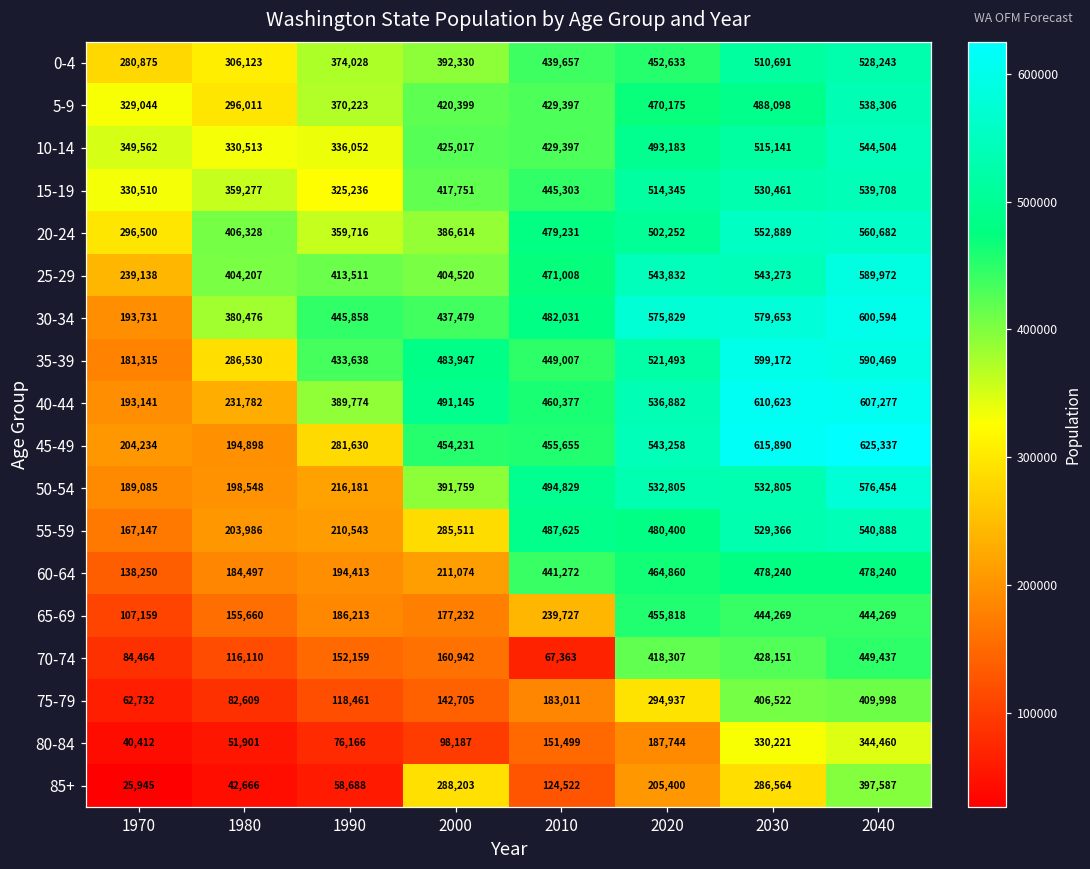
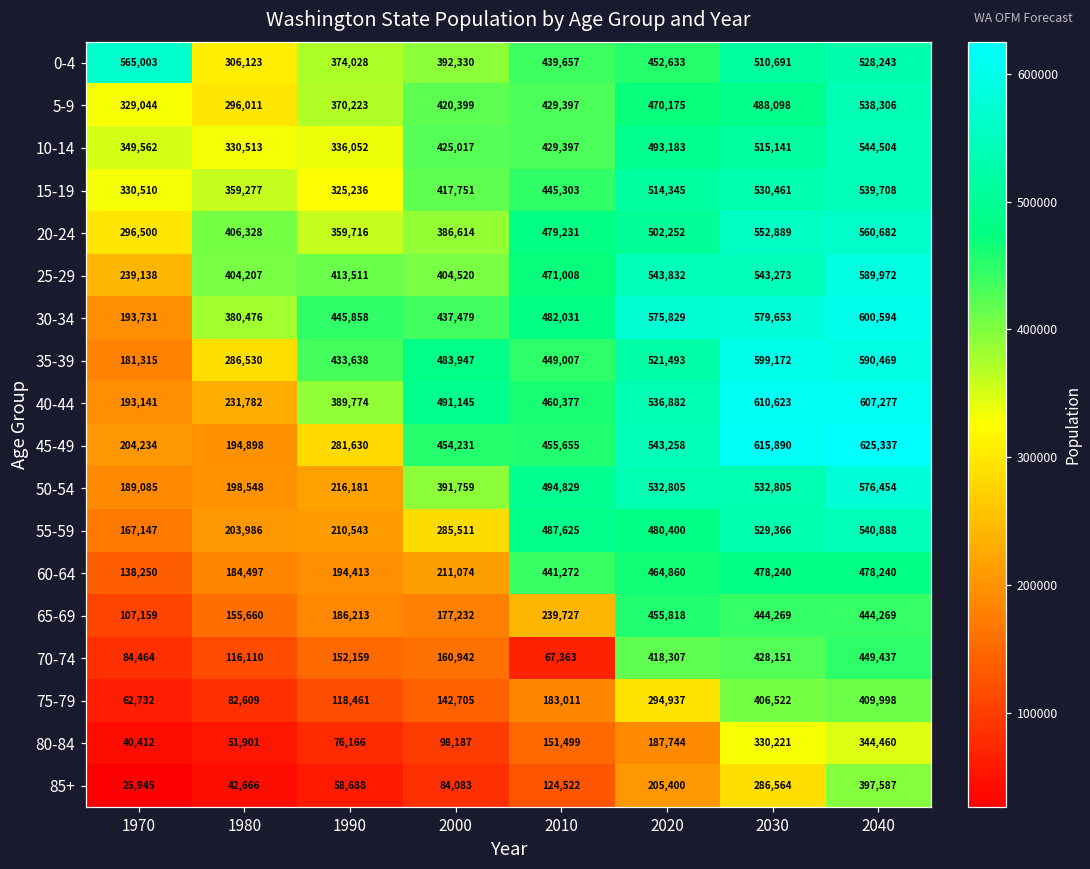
  {
    "0-4": {
-     "1970": "280,875",
+     "1970": "565,003",
      "1980": "306,123",
      "1990": "374,028",
      "2000": "392,330",
      "2010": "439,657",
      "2020": "452,633",
      "2030": "510,691",
      "2040": "528,243"
    },
    "5-9": {
      "1970": "329,044",
      "1980": "296,011",
      "1990": "370,223",
      "2000": "420,399",
      "2010": "429,397",
      "2020": "470,175",
      "2030": "488,098",
      "2040": "538,306"
    },
    "10-14": {
      "1970": "349,562",
      "1980": "330,513",
      "1990": "336,052",
      "2000": "425,017",
      "2010": "429,397",
      "2020": "493,183",
      "2030": "515,141",
      "2040": "544,504"
    },
    "15-19": {
      "1970": "330,510",
      "1980": "359,277",
      "1990": "325,236",
      "2000": "417,751",
      "2010": "445,303",
      "2020": "514,345",
      "2030": "530,461",
      "2040": "539,708"
    },
    "20-24": {
      "1970": "296,500",
      "1980": "406,328",
      "1990": "359,716",
      "2000": "386,614",
      "2010": "479,231",
      "2020": "502,252",
      "2030": "552,889",
      "2040": "560,682"
    },
    "25-29": {
      "1970": "239,138",
      "1980": "404,207",
      "1990": "413,511",
      "2000": "404,520",
      "2010": "471,008",
      "2020": "543,832",
      "2030": "543,273",
      "2040": "589,972"
    },
    "30-34": {
      "1970": "193,731",
      "1980": "380,476",
      "1990": "445,858",
      "2000": "437,479",
      "2010": "482,031",
      "2020": "575,829",
      "2030": "579,653",
      "2040": "600,594"
    },
    "35-39": {
      "1970": "181,315",
      "1980": "286,530",
      "1990": "433,638",
      "2000": "483,947",
      "2010": "449,007",
      "2020": "521,493",
      "2030": "599,172",
      "2040": "590,469"
    },
    "40-44": {
      "1970": "193,141",
      "1980": "231,782",
      "1990": "389,774",
      "2000": "491,145",
      "2010": "460,377",
      "2020": "536,882",
      "2030": "610,623",
      "2040": "607,277"
    },
    "45-49": {
      "1970": "204,234",
      "1980": "194,898",
      "1990": "281,630",
      "2000": "454,231",
      "2010": "455,655",
      "2020": "543,258",
      "2030": "615,890",
      "2040": "625,337"
    },
    "50-54": {
      "1970": "189,085",
      "1980": "198,548",
      "1990": "216,181",
      "2000": "391,759",
      "2010": "494,829",
      "2020": "532,805",
      "2030": "532,805",
      "2040": "576,454"
    },
    "55-59": {
      "1970": "167,147",
      "1980": "203,986",
      "1990": "210,543",
      "2000": "285,511",
      "2010": "487,625",
      "2020": "480,400",
      "2030": "529,366",
      "2040": "540,888"
    },
    "60-64": {
      "1970": "138,250",
      "1980": "184,497",
      "1990": "194,413",
      "2000": "211,074",
      "2010": "441,272",
      "2020": "464,860",
      "2030": "478,240",
      "2040": "478,240"
    },
    "65-69": {
      "1970": "107,159",
      "1980": "155,660",
      "1990": "186,213",
      "2000": "177,232",
      "2010": "239,727",
      "2020": "455,818",
      "2030": "444,269",
      "2040": "444,269"
    },
    "70-74": {
      "1970": "84,464",
      "1980": "116,110",
      "1990": "152,159",
      "2000": "160,942",
      "2010": "67,363",
      "2020": "418,307",
      "2030": "428,151",
      "2040": "449,437"
    },
    "75-79": {
      "1970": "62,732",
      "1980": "82,609",
      "1990": "118,461",
      "2000": "142,705",
      "2010": "183,011",
      "2020": "294,937",
      "2030": "406,522",
      "2040": "409,998"
    },
    "80-84": {
      "1970": "40,412",
      "1980": "51,901",
      "1990": "76,166",
      "2000": "98,187",
      "2010": "151,499",
      "2020": "187,744",
      "2030": "330,221",
      "2040": "344,460"
    },
    "85+": {
      "1970": "25,945",
      "1980": "42,666",
      "1990": "58,688",
-     "2000": "288,203",
+     "2000": "84,083",
      "2010": "124,522",
      "2020": "205,400",
      "2030": "286,564",
      "2040": "397,587"
    }
  }
